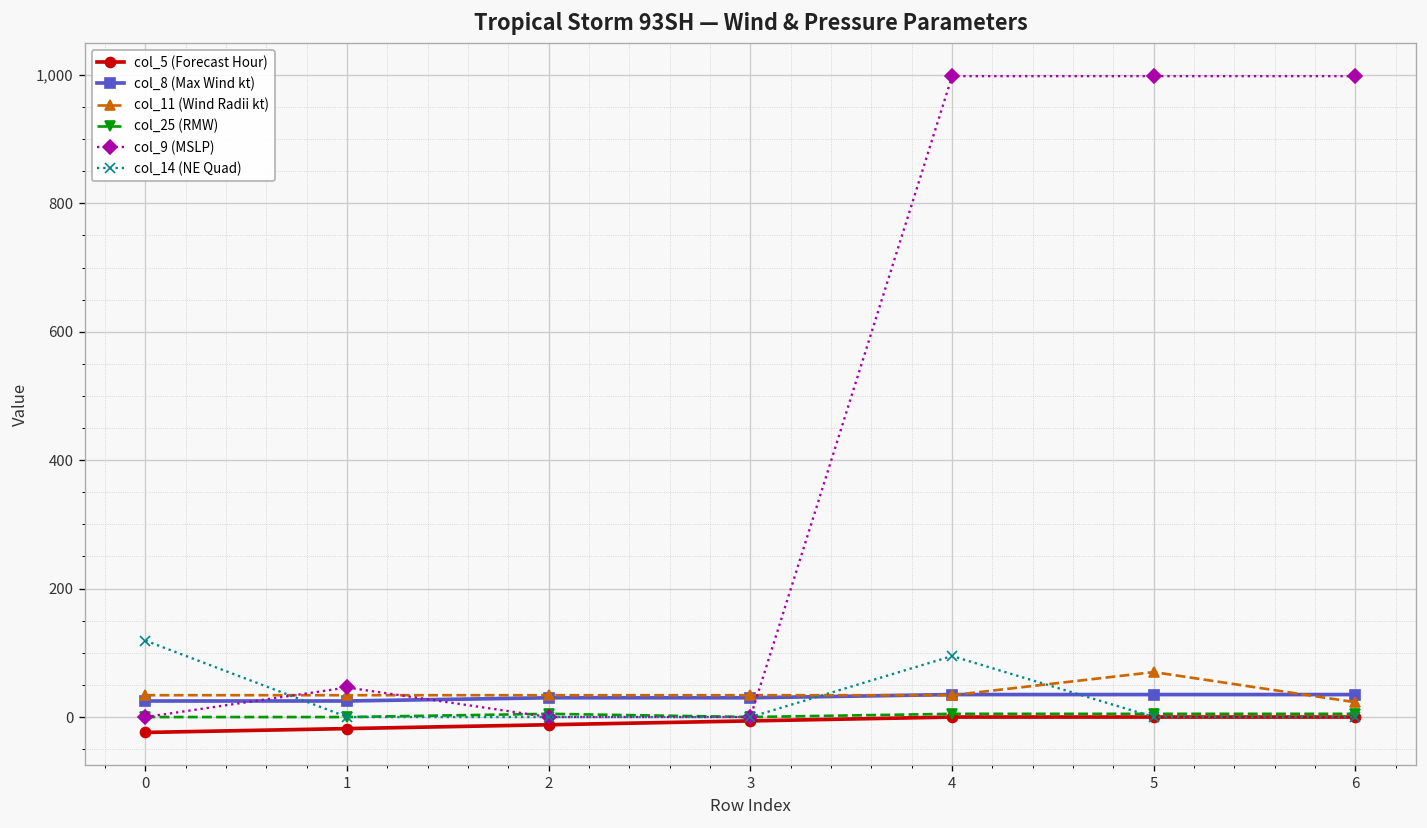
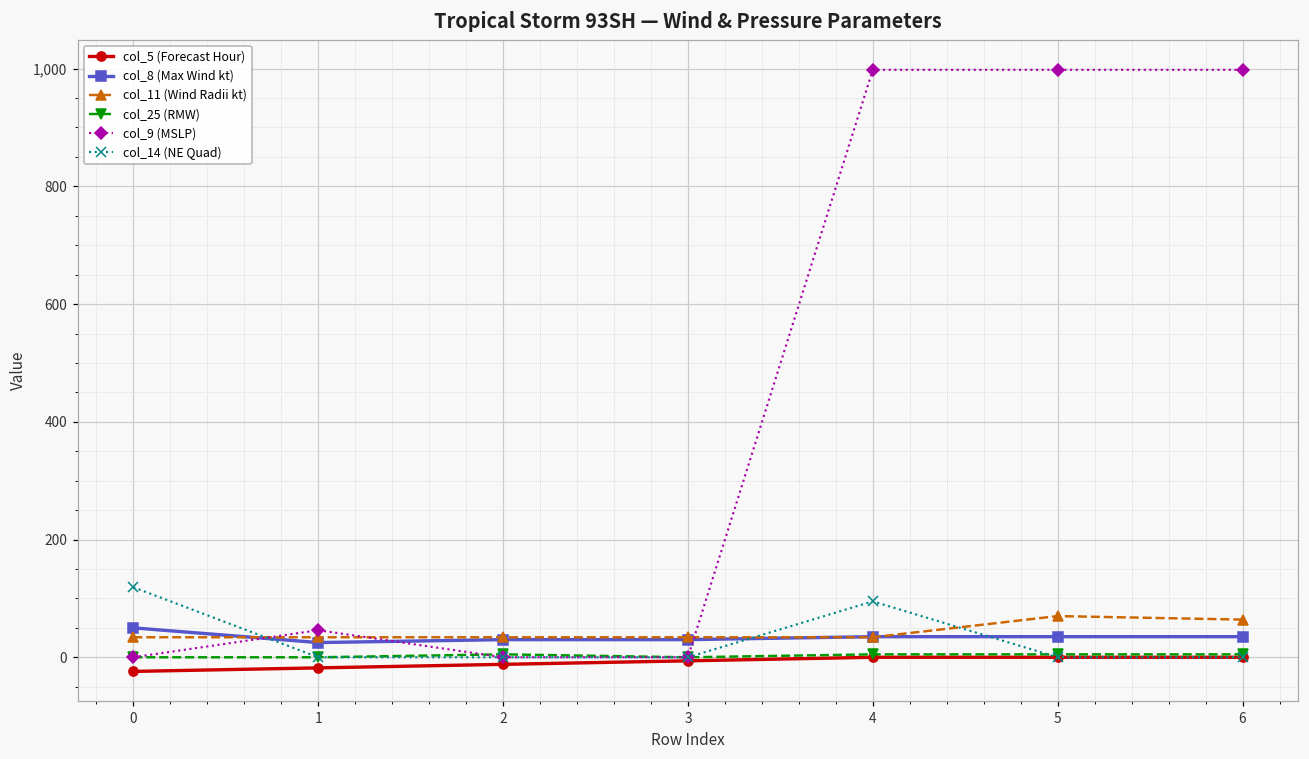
  {
    "col_5 (Forecast Hour)": {
      "0": "-20",
      "1": "-20",
      "2": "-10",
      "3": "-10",
      "4": "0"
    },
    "col_8 (Max Wind kt)": {
-     "0": "30",
+     "0": "50",
      "1": "30",
      "5": "40",
      "6": "40"
    },
    "col_11 (Wind Radii kt)": {
      "0": "30",
      "1": "30",
      "5": "70",
-     "6": "20"
+     "6": "60"
    },
    "col_25 (RMW)": {
      "2": "10",
      "4": "10",
      "5": "10",
      "6": "10"
    },
    "col_9 (MSLP)": {
      "1": "50",
      "4": "1,000",
      "5": "1,000",
      "6": "1,000"
    },
    "col_14 (NE Quad)": {
      "0": "120",
      "4": "100"
    }
  }
